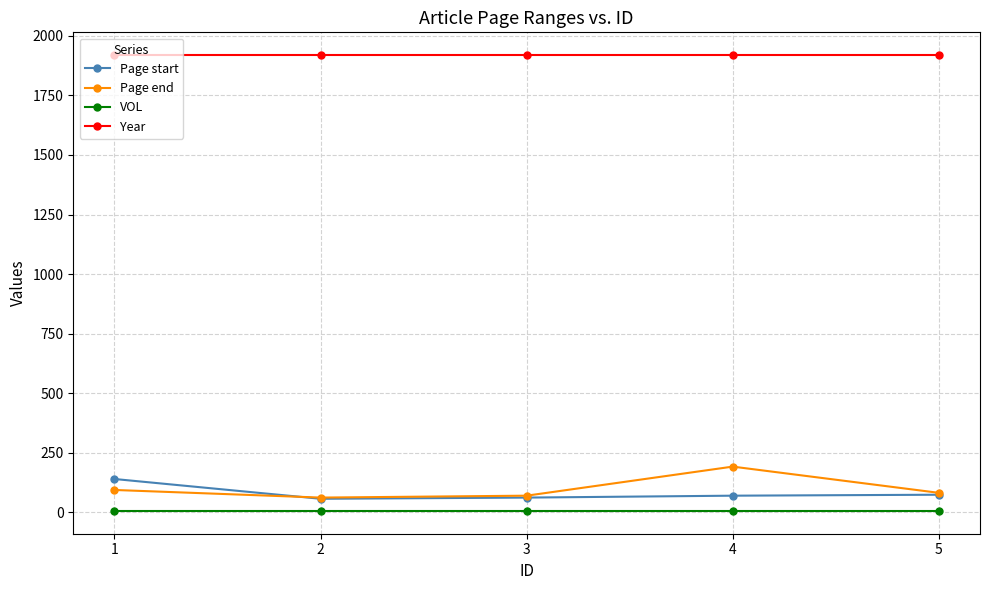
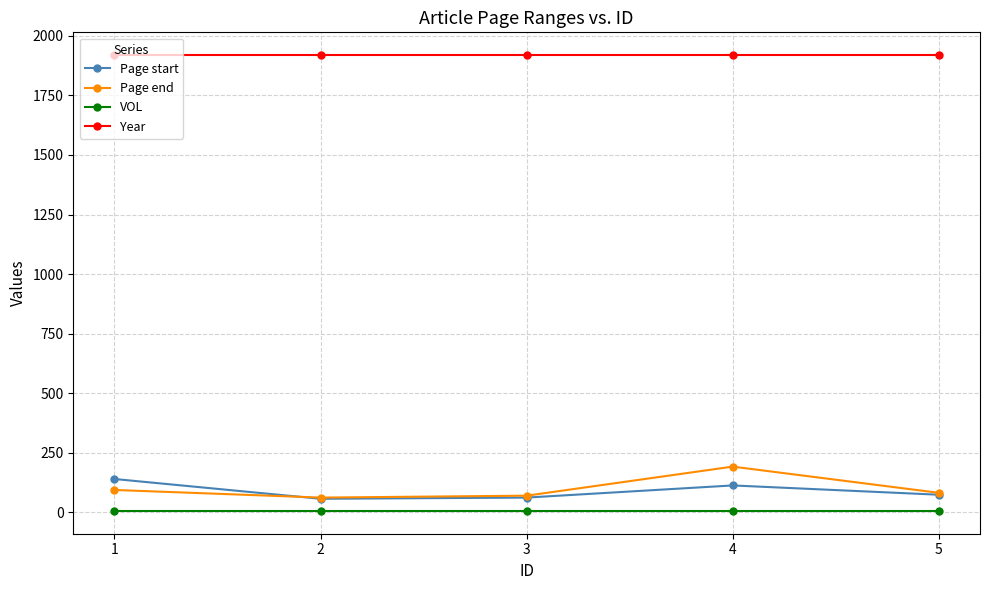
  {
    "Page start": {
      "1": 140,
-     "4": 70
+     "4": 110
    },
    "Page end": {
      "1": 90,
      "4": 190
    },
    "VOL": {
      "1": 10,
      "2": 10,
      "3": 10,
      "4": 10,
      "5": 10
    },
    "Year": {
      "2": 1920,
      "3": 1920,
      "4": 1920,
      "5": 1920
    }
  }
